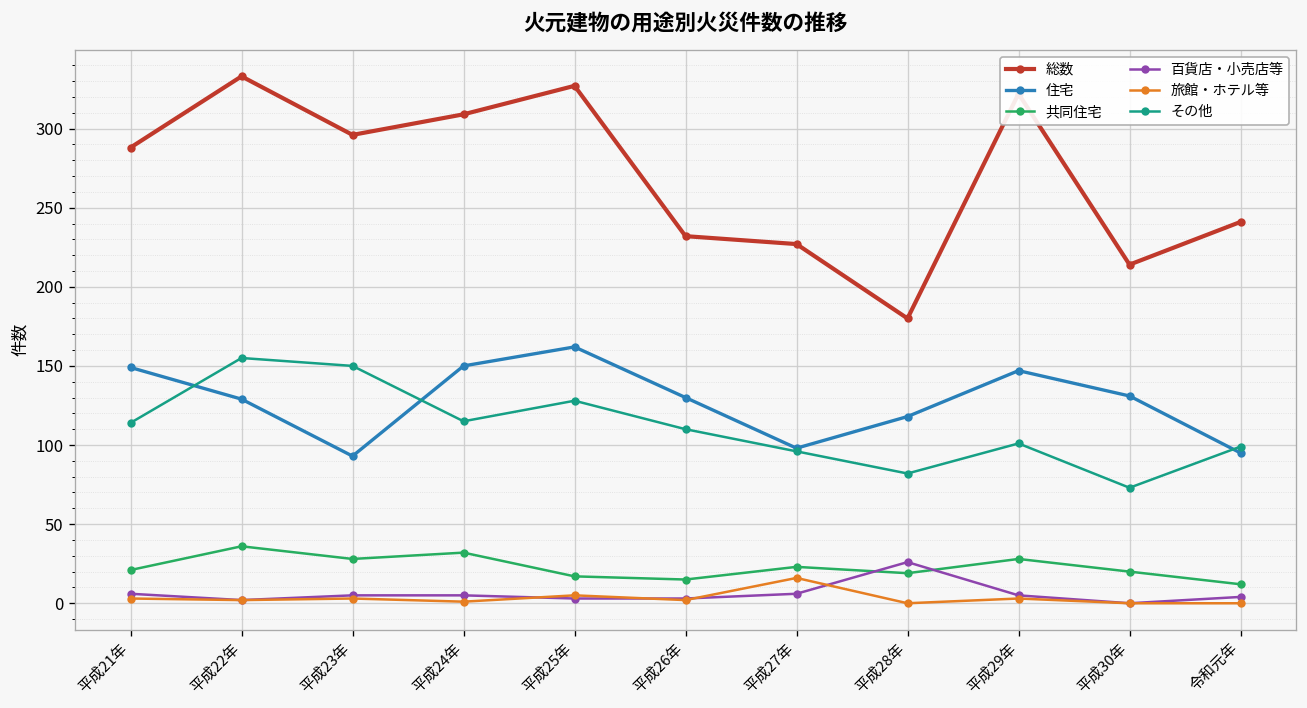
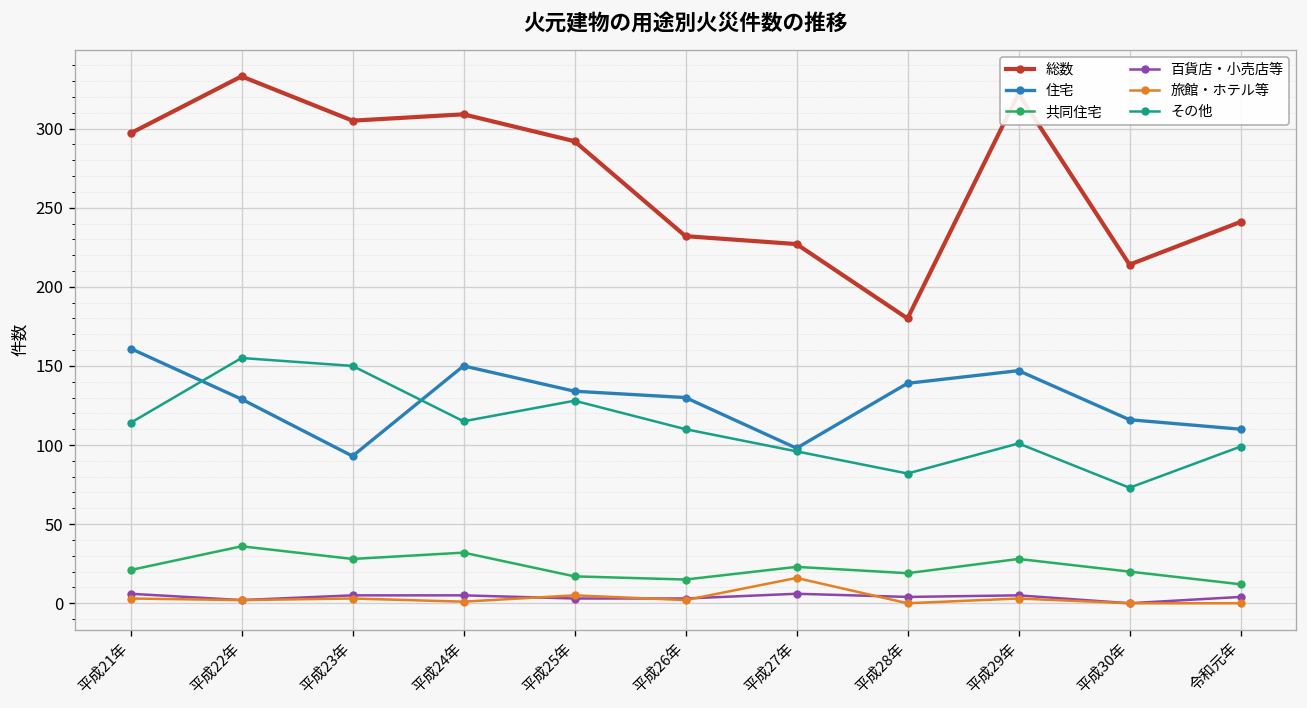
  {
    "総数": {
-     "平成21年": 288,
+     "平成21年": 297,
      "平成22年": 333,
-     "平成23年": 296,
+     "平成23年": 305,
      "平成24年": 309,
-     "平成25年": 327,
+     "平成25年": 292,
      "平成26年": 232,
      "平成27年": 227,
      "平成28年": 180,
      "平成30年": 214,
      "令和元年": 241
    },
    "住宅": {
-     "平成21年": 149,
+     "平成21年": 161,
      "平成22年": 129,
      "平成23年": 93,
      "平成24年": 150,
-     "平成25年": 162,
+     "平成25年": 134,
      "平成26年": 130,
      "平成27年": 98,
-     "平成28年": 118,
+     "平成28年": 139,
      "平成29年": 147,
-     "平成30年": 131,
-     "令和元年": 95
+     "平成30年": 116,
+     "令和元年": 110
    },
    "百貨店・小売店等": {
      "平成21年": 6,
      "平成23年": 5,
      "平成24年": 5,
      "平成25年": 3,
      "平成27年": 6,
-     "平成28年": 26,
+     "平成28年": 4,
      "平成29年": 5,
      "令和元年": 4
    },
    "旅館・ホテル等": {
      "平成21年": 3,
      "平成23年": 3,
      "平成24年": 1,
      "平成25年": 5,
      "平成27年": 16,
      "平成28年": 0,
      "平成29年": 3,
      "令和元年": 0
    }
  }
